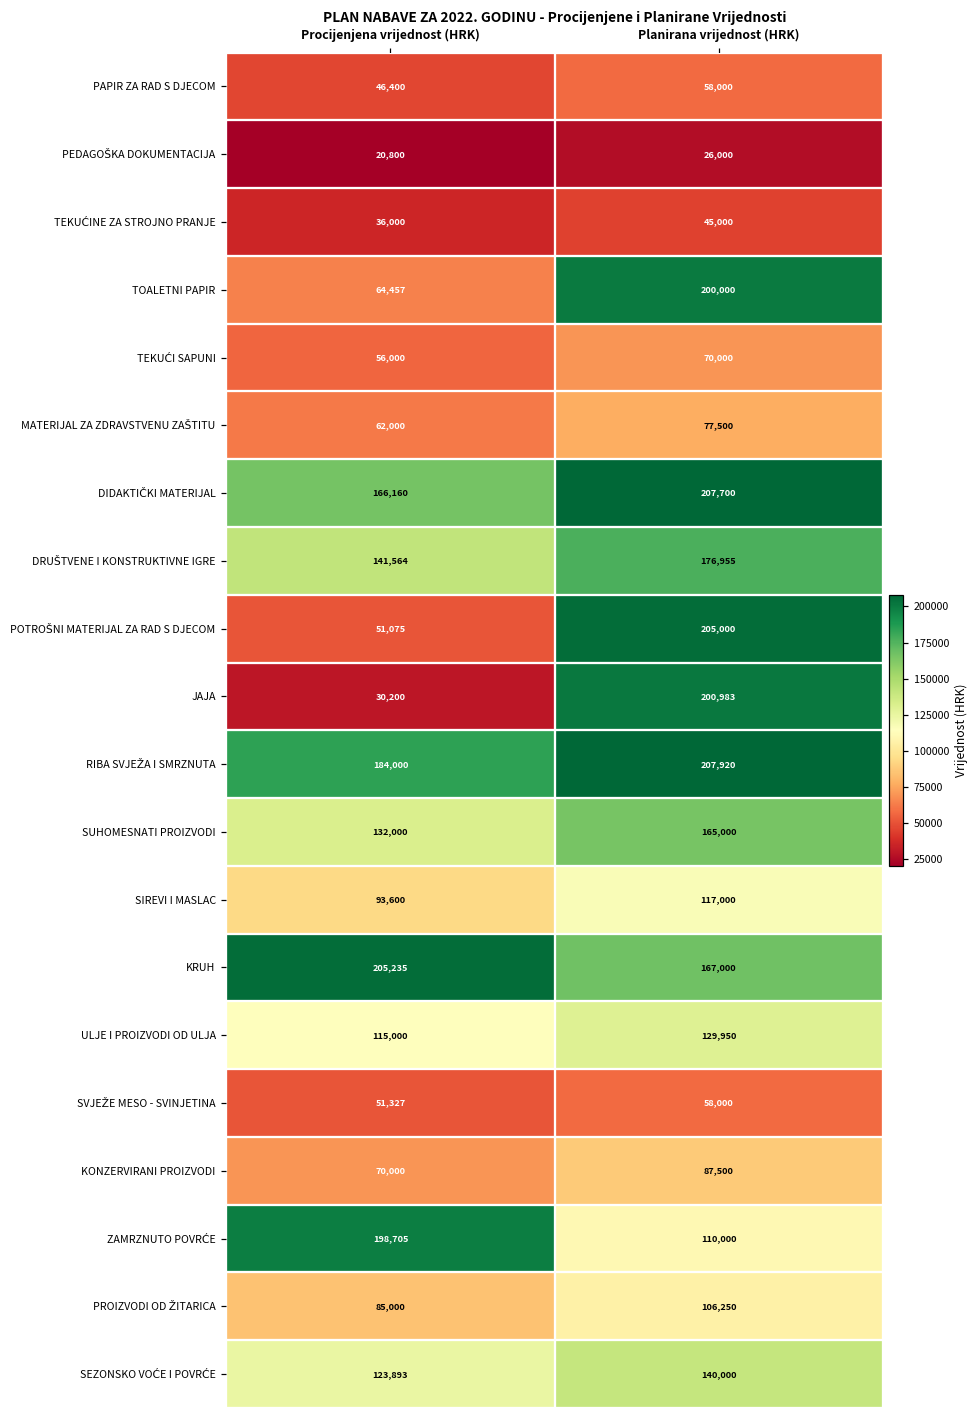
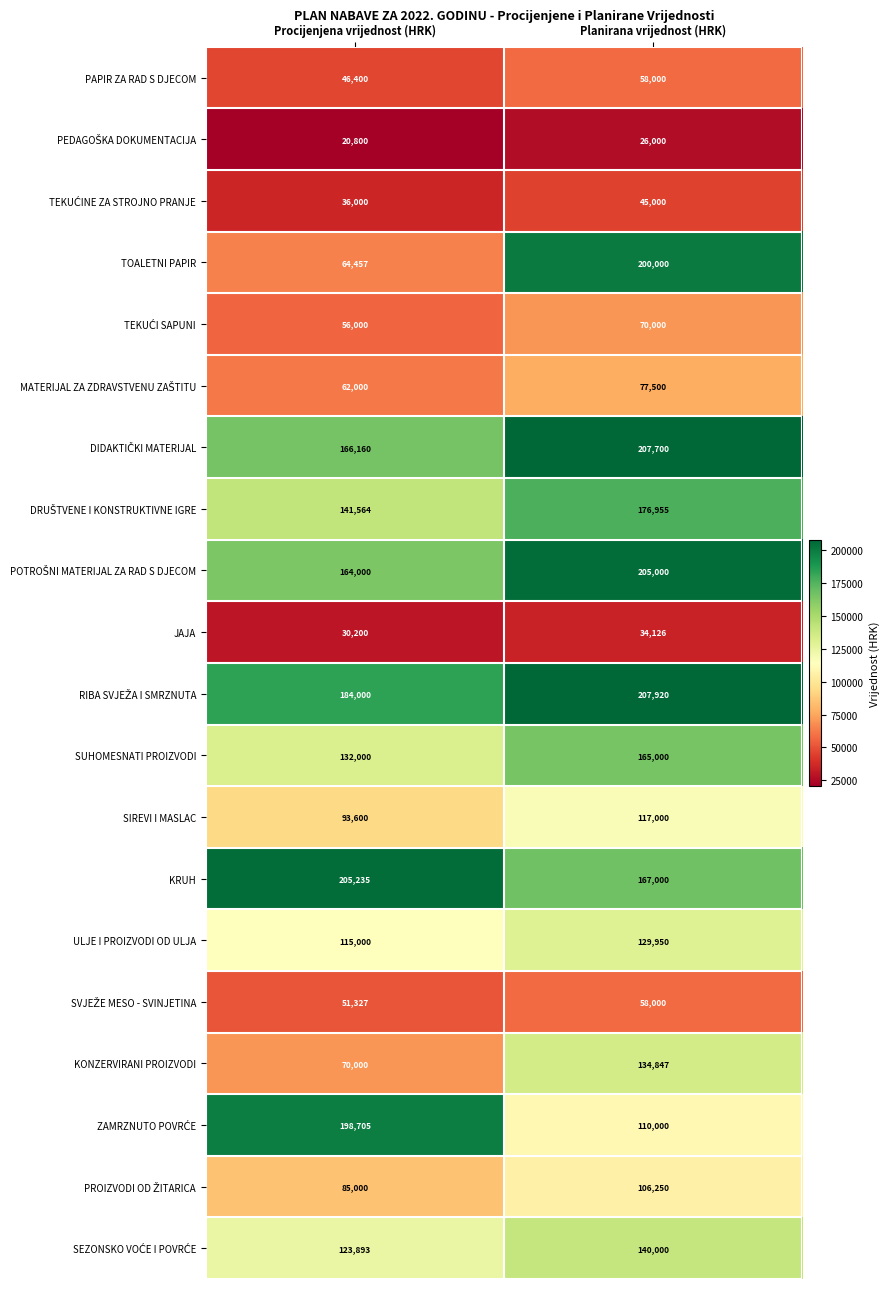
  {
    "PAPIR ZA RAD S DJECOM": {
      "Procijenjena vrijednost (HRK)": "46,400",
      "Planirana vrijednost (HRK)": "58,000"
    },
    "PEDAGOŠKA DOKUMENTACIJA": {
      "Procijenjena vrijednost (HRK)": "20,800",
      "Planirana vrijednost (HRK)": "26,000"
    },
    "TEKUĆINE ZA STROJNO PRANJE": {
      "Procijenjena vrijednost (HRK)": "36,000",
      "Planirana vrijednost (HRK)": "45,000"
    },
    "TOALETNI PAPIR": {
      "Procijenjena vrijednost (HRK)": "64,457",
      "Planirana vrijednost (HRK)": "200,000"
    },
    "TEKUĆI SAPUNI": {
      "Procijenjena vrijednost (HRK)": "56,000",
      "Planirana vrijednost (HRK)": "70,000"
    },
    "MATERIJAL ZA ZDRAVSTVENU ZAŠTITU": {
      "Procijenjena vrijednost (HRK)": "62,000",
      "Planirana vrijednost (HRK)": "77,500"
    },
    "DIDAKTIČKI MATERIJAL": {
      "Procijenjena vrijednost (HRK)": "166,160",
      "Planirana vrijednost (HRK)": "207,700"
    },
    "DRUŠTVENE I KONSTRUKTIVNE IGRE": {
      "Procijenjena vrijednost (HRK)": "141,564",
      "Planirana vrijednost (HRK)": "176,955"
    },
    "POTROŠNI MATERIJAL ZA RAD S DJECOM": {
-     "Procijenjena vrijednost (HRK)": "51,075",
+     "Procijenjena vrijednost (HRK)": "164,000",
      "Planirana vrijednost (HRK)": "205,000"
    },
    "JAJA": {
      "Procijenjena vrijednost (HRK)": "30,200",
-     "Planirana vrijednost (HRK)": "200,983"
+     "Planirana vrijednost (HRK)": "34,126"
    },
    "RIBA SVJEŽA I SMRZNUTA": {
      "Procijenjena vrijednost (HRK)": "184,000",
      "Planirana vrijednost (HRK)": "207,920"
    },
    "SUHOMESNATI PROIZVODI": {
      "Procijenjena vrijednost (HRK)": "132,000",
      "Planirana vrijednost (HRK)": "165,000"
    },
    "SIREVI I MASLAC": {
      "Procijenjena vrijednost (HRK)": "93,600",
      "Planirana vrijednost (HRK)": "117,000"
    },
    "KRUH": {
      "Procijenjena vrijednost (HRK)": "205,235",
      "Planirana vrijednost (HRK)": "167,000"
    },
    "ULJE I PROIZVODI OD ULJA": {
      "Procijenjena vrijednost (HRK)": "115,000",
      "Planirana vrijednost (HRK)": "129,950"
    },
    "SVJEŽE MESO - SVINJETINA": {
      "Procijenjena vrijednost (HRK)": "51,327",
      "Planirana vrijednost (HRK)": "58,000"
    },
    "KONZERVIRANI PROIZVODI": {
      "Procijenjena vrijednost (HRK)": "70,000",
-     "Planirana vrijednost (HRK)": "87,500"
+     "Planirana vrijednost (HRK)": "134,847"
    },
    "ZAMRZNUTO POVRĆE": {
      "Procijenjena vrijednost (HRK)": "198,705",
      "Planirana vrijednost (HRK)": "110,000"
    },
    "PROIZVODI OD ŽITARICA": {
      "Procijenjena vrijednost (HRK)": "85,000",
      "Planirana vrijednost (HRK)": "106,250"
    },
    "SEZONSKO VOĆE I POVRĆE": {
      "Procijenjena vrijednost (HRK)": "123,893",
      "Planirana vrijednost (HRK)": "140,000"
    }
  }
